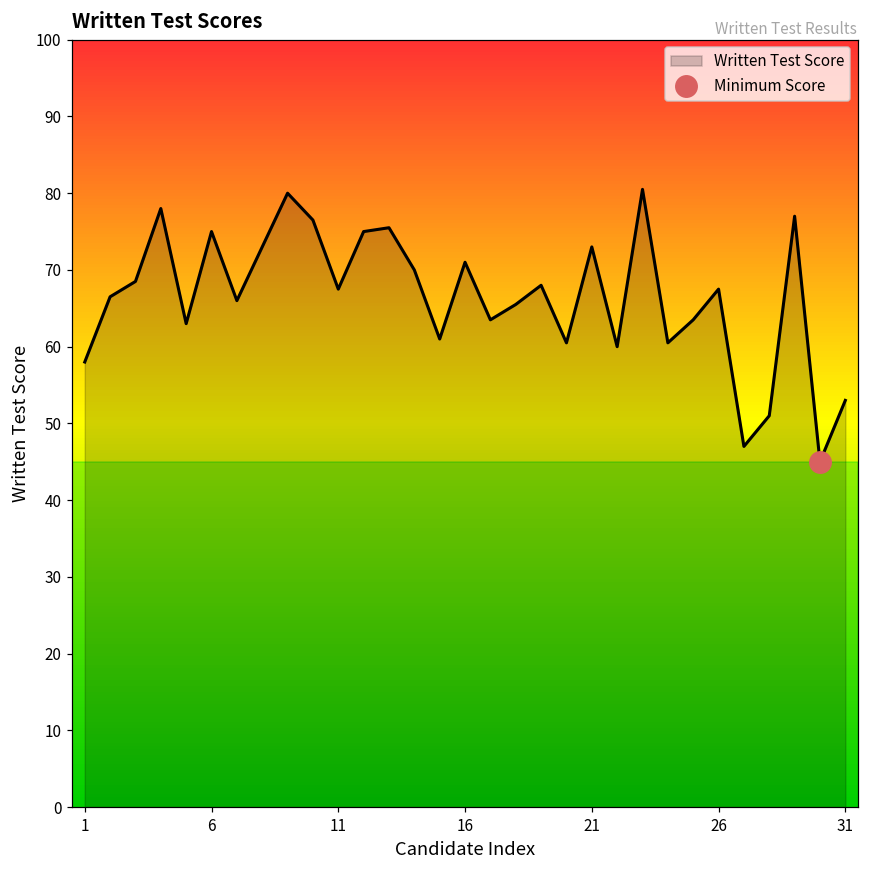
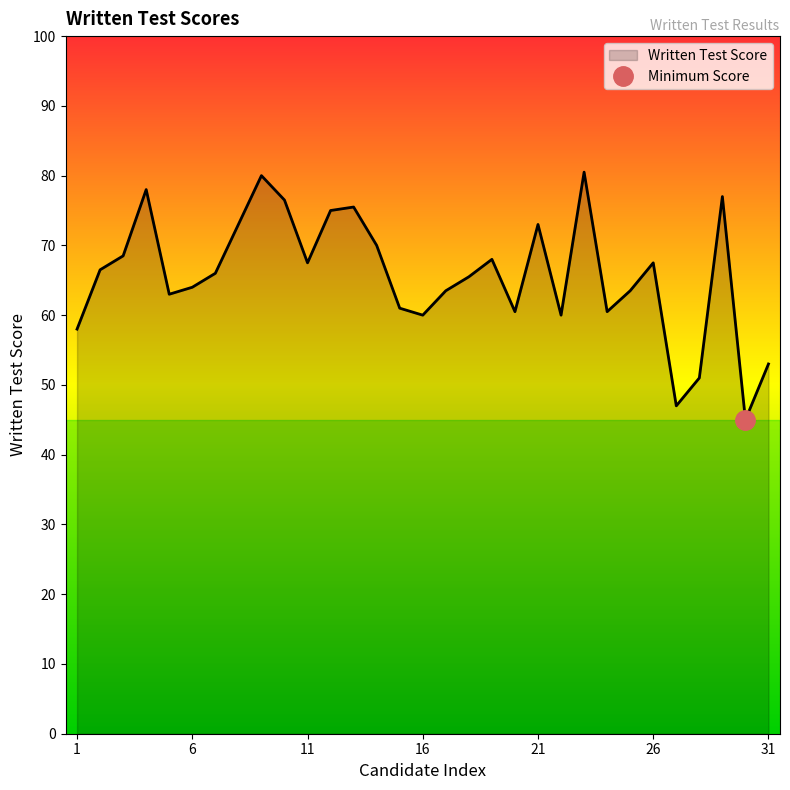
  {
    "Written Test Score": {
      "1": 58,
-     "6": 75,
+     "6": 64,
      "11": 68,
-     "16": 71,
+     "16": 60,
      "21": 73,
      "26": 68,
      "31": 53
    }
  }
